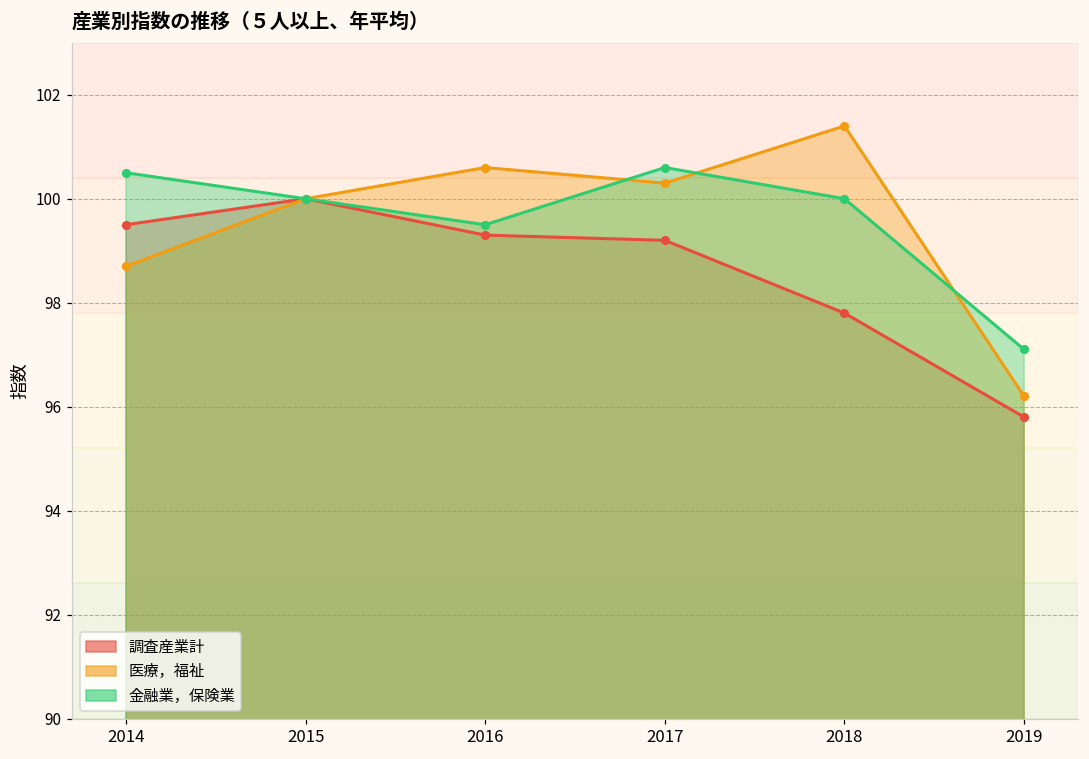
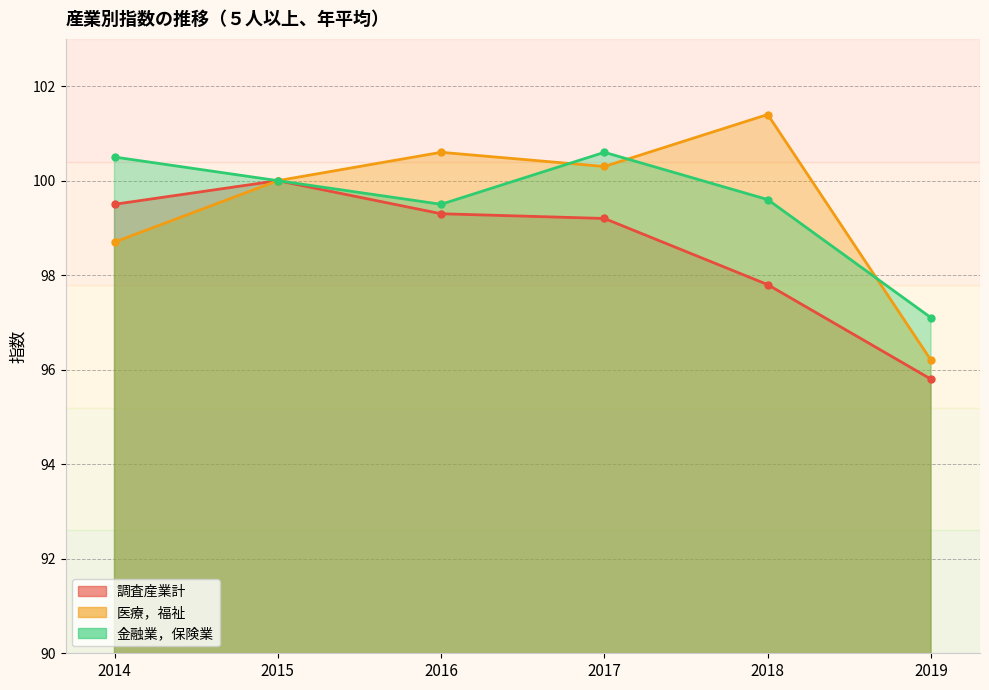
  {
    "金融業，保険業": {
      "2014": 100.5,
      "2016": 99.5,
      "2017": 100.6,
-     "2018": 100.0,
+     "2018": 99.6,
      "2019": 97.1
    }
  }
